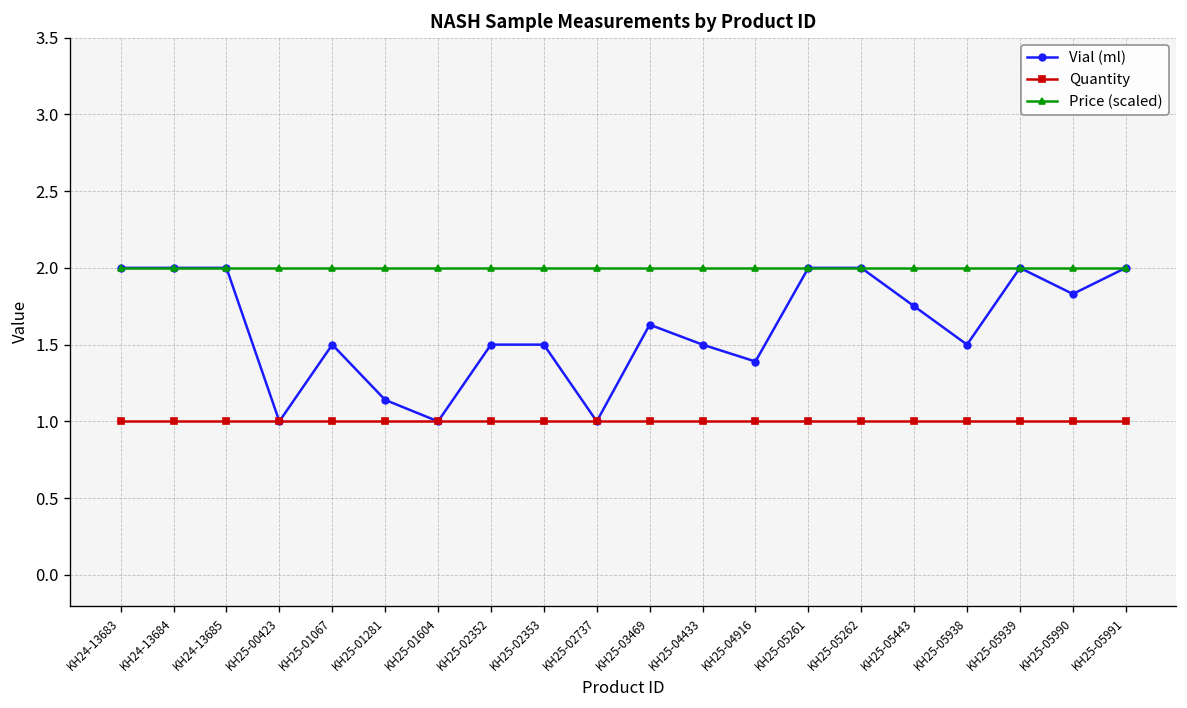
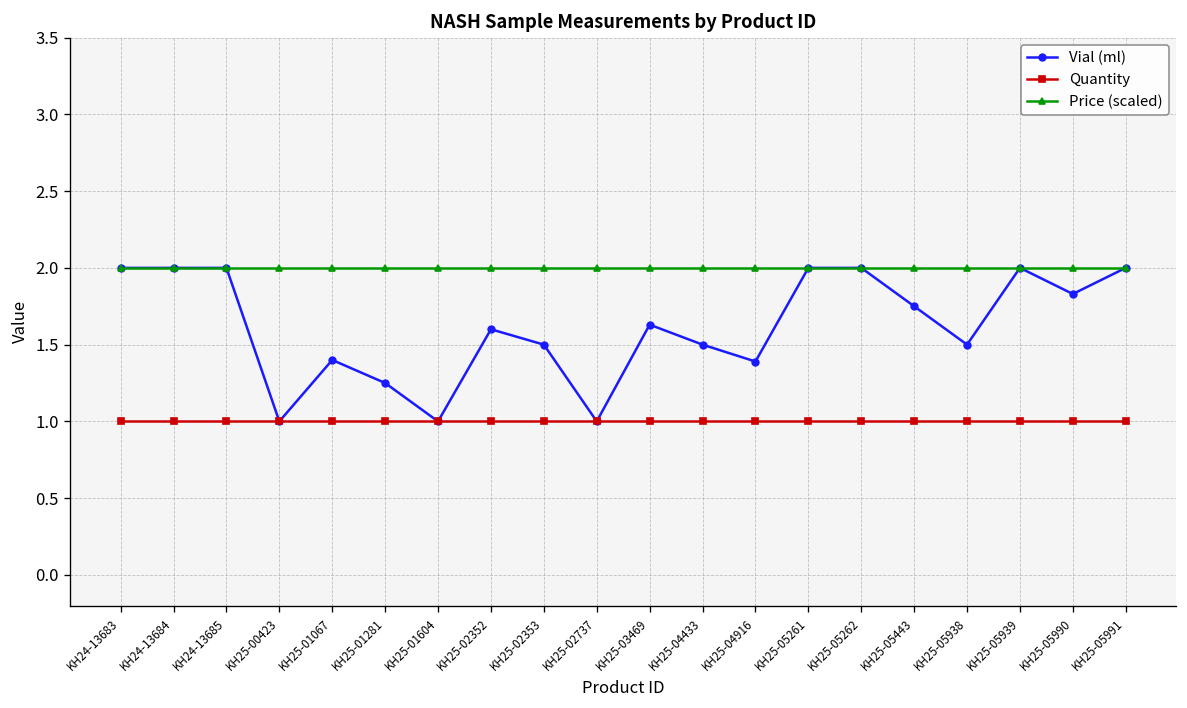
  {
    "Vial (ml)": {
-     "KH25-01067": 1.5,
-     "KH25-01281": 1.14,
-     "KH25-02352": 1.5,
+     "KH25-01067": 1.4,
+     "KH25-01281": 1.25,
+     "KH25-02352": 1.6,
      "KH25-02353": 1.50,
      "KH25-03469": 1.63,
      "KH25-04433": 1.50,
      "KH25-04916": 1.39,
      "KH25-05443": 1.75,
      "KH25-05938": 1.50,
      "KH25-05990": 1.83
    },
    "Quantity": {
      "KH24-13683": 1.00,
      "KH24-13684": 1.00,
      "KH24-13685": 1.00,
      "KH25-01067": 1.00,
      "KH25-01281": 1.00,
      "KH25-02352": 1.00,
      "KH25-02353": 1.00,
      "KH25-03469": 1.00,
      "KH25-04433": 1.00,
      "KH25-04916": 1.00,
      "KH25-05261": 1.00,
      "KH25-05262": 1.00,
      "KH25-05443": 1.00,
      "KH25-05938": 1.00,
      "KH25-05939": 1.00,
      "KH25-05990": 1.00,
      "KH25-05991": 1.00
    },
    "Price (scaled)": {
      "KH25-00423": 2.00,
      "KH25-01067": 2.00,
      "KH25-01281": 2.00,
      "KH25-01604": 2.00,
      "KH25-02352": 2.00,
      "KH25-02353": 2.00,
      "KH25-02737": 2.00,
      "KH25-03469": 2.00,
      "KH25-04433": 2.00,
      "KH25-04916": 2.00,
      "KH25-05443": 2.00,
      "KH25-05938": 2.00,
      "KH25-05990": 2.00
    }
  }
